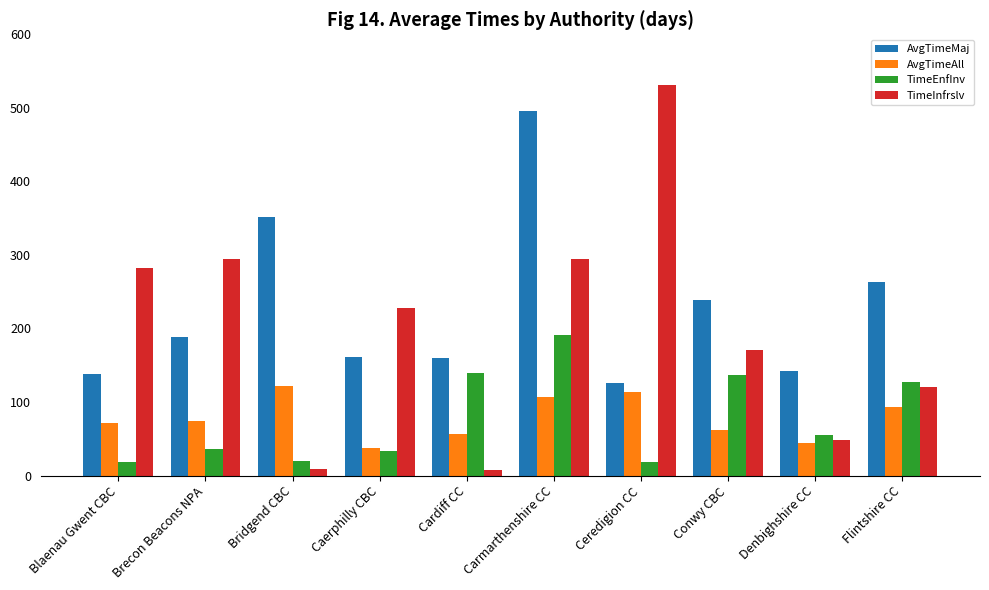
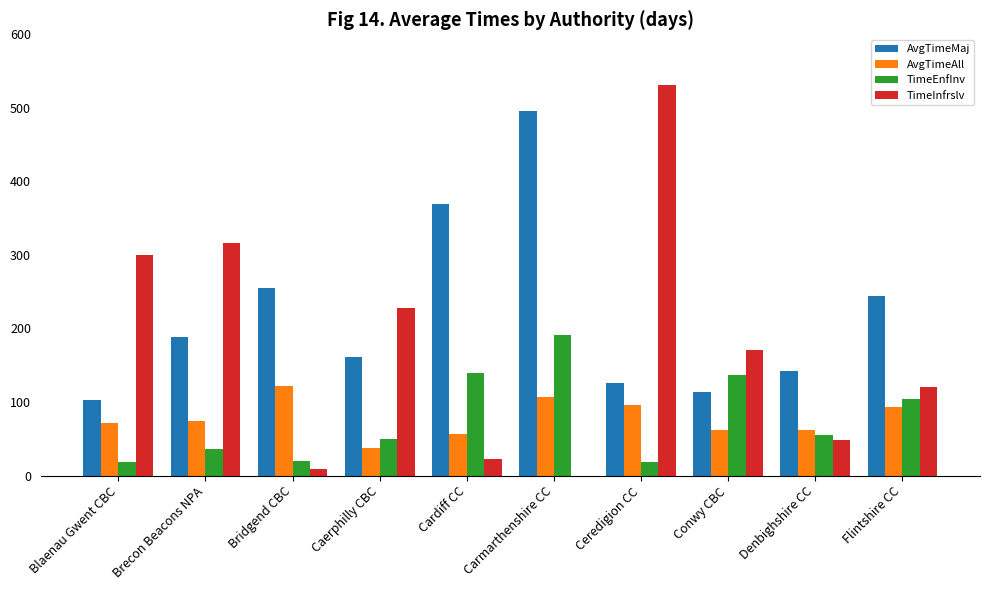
  {
    "AvgTimeMaj": {
-     "Blaenau Gwent CBC": 140,
+     "Blaenau Gwent CBC": 100,
      "Brecon Beacons NPA": 190,
-     "Bridgend CBC": 350,
+     "Bridgend CBC": 250,
      "Caerphilly CBC": 160,
-     "Cardiff CC": 160,
+     "Cardiff CC": 370,
      "Carmarthenshire CC": 500,
      "Ceredigion CC": 130,
-     "Conwy CBC": 240,
+     "Conwy CBC": 110,
      "Denbighshire CC": 140,
-     "Flintshire CC": 260
+     "Flintshire CC": 240
    },
    "AvgTimeAll": {
      "Blaenau Gwent CBC": 70,
      "Brecon Beacons NPA": 70,
      "Bridgend CBC": 120,
      "Caerphilly CBC": 40,
      "Cardiff CC": 60,
      "Carmarthenshire CC": 110,
-     "Ceredigion CC": 110,
+     "Ceredigion CC": 100,
      "Conwy CBC": 60,
-     "Denbighshire CC": 40,
+     "Denbighshire CC": 60,
      "Flintshire CC": 90
    },
    "TimeEnfInv": {
      "Blaenau Gwent CBC": 20,
      "Brecon Beacons NPA": 40,
      "Bridgend CBC": 20,
-     "Caerphilly CBC": 30,
+     "Caerphilly CBC": 50,
      "Cardiff CC": 140,
      "Carmarthenshire CC": 190,
      "Ceredigion CC": 20,
      "Conwy CBC": 140,
      "Denbighshire CC": 60,
-     "Flintshire CC": 130
+     "Flintshire CC": 100
    },
    "TimeInfrslv": {
-     "Blaenau Gwent CBC": 280,
-     "Brecon Beacons NPA": 290,
+     "Blaenau Gwent CBC": 300,
+     "Brecon Beacons NPA": 320,
      "Bridgend CBC": 10,
      "Caerphilly CBC": 230,
-     "Cardiff CC": 10,
-     "Carmarthenshire CC": 290,
+     "Cardiff CC": 20,
+     "Carmarthenshire CC": 0,
      "Ceredigion CC": 530,
      "Conwy CBC": 170,
      "Denbighshire CC": 50,
      "Flintshire CC": 120
    }
  }
